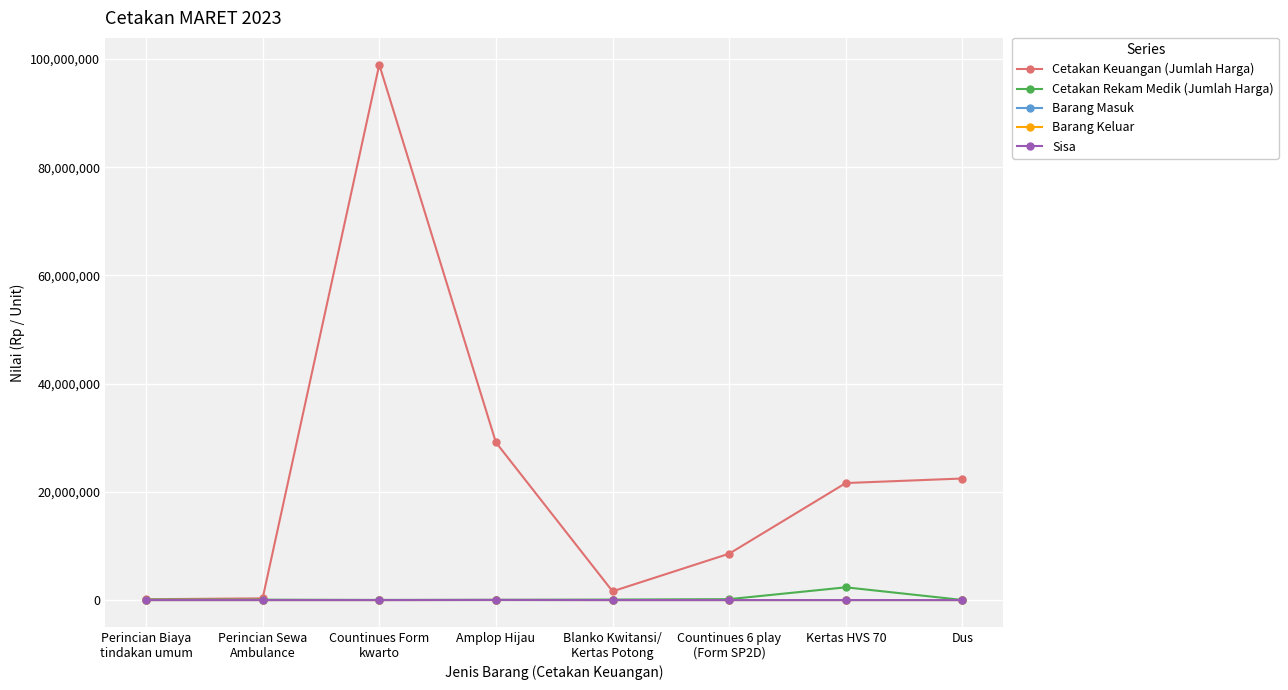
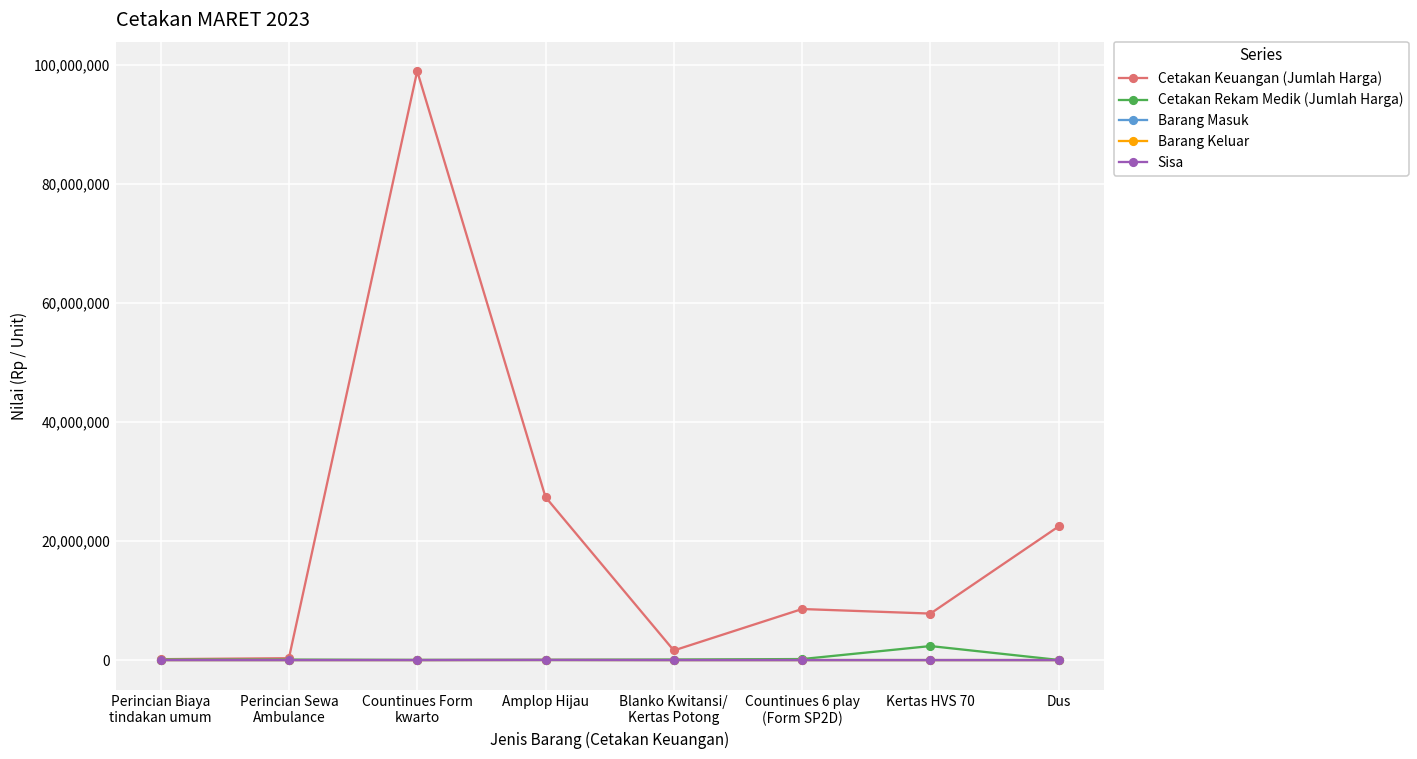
  {
    "Cetakan Keuangan (Jumlah Harga)": {
      "Countinues Form kwarto": "99,000,000",
-     "Amplop Hijau": "29,000,000",
+     "Amplop Hijau": "27,000,000",
      "Blanko Kwitansi/ Kertas Potong": "2,000,000",
      "Countinues 6 play (Form SP2D)": "9,000,000",
-     "Kertas HVS 70": "22,000,000",
+     "Kertas HVS 70": "8,000,000",
      "Dus": "22,000,000"
    },
    "Cetakan Rekam Medik (Jumlah Harga)": {
      "Kertas HVS 70": "2,000,000"
    },
    "Sisa": {
      "Kertas HVS 70": "0"
    }
  }
